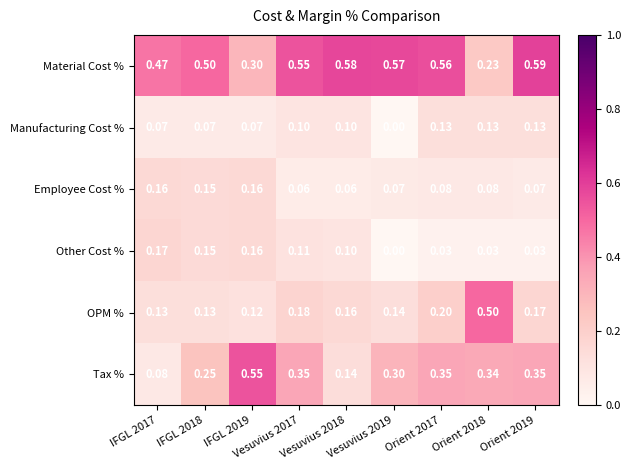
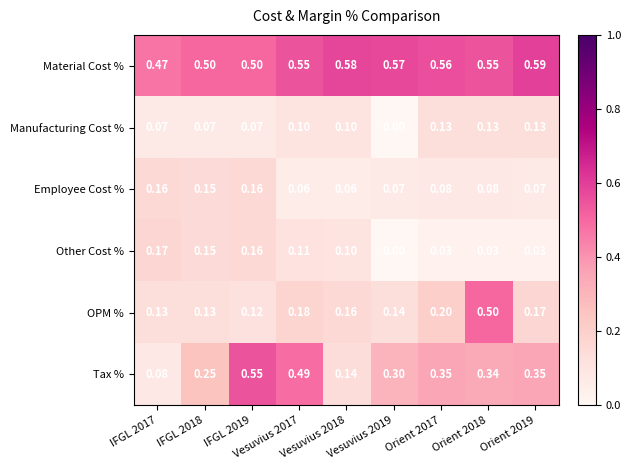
  {
    "Material Cost %": {
      "IFGL 2017": 0.47,
      "IFGL 2018": 0.50,
-     "IFGL 2019": 0.30,
+     "IFGL 2019": 0.50,
      "Vesuvius 2017": 0.55,
      "Vesuvius 2018": 0.58,
      "Vesuvius 2019": 0.57,
      "Orient 2017": 0.56,
-     "Orient 2018": 0.23,
+     "Orient 2018": 0.55,
      "Orient 2019": 0.59
    },
    "OPM %": {
      "Orient 2017": 0.20,
      "Orient 2018": 0.50
    },
    "Tax %": {
      "IFGL 2018": 0.25,
      "IFGL 2019": 0.55,
-     "Vesuvius 2017": 0.35,
+     "Vesuvius 2017": 0.49,
      "Vesuvius 2019": 0.30,
      "Orient 2017": 0.35,
      "Orient 2018": 0.34,
      "Orient 2019": 0.35
    }
  }
